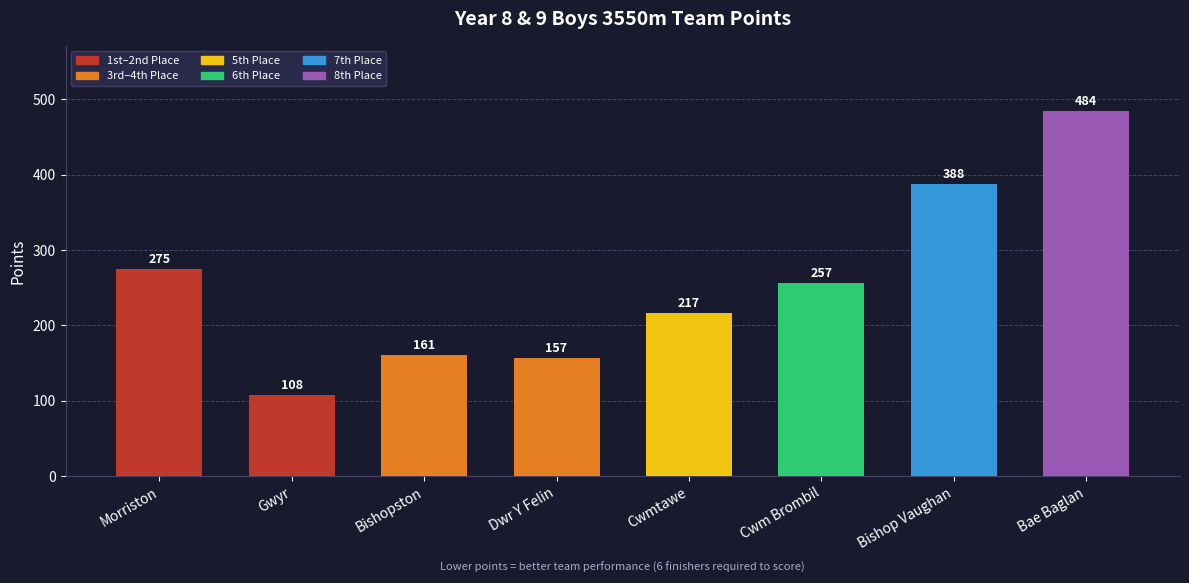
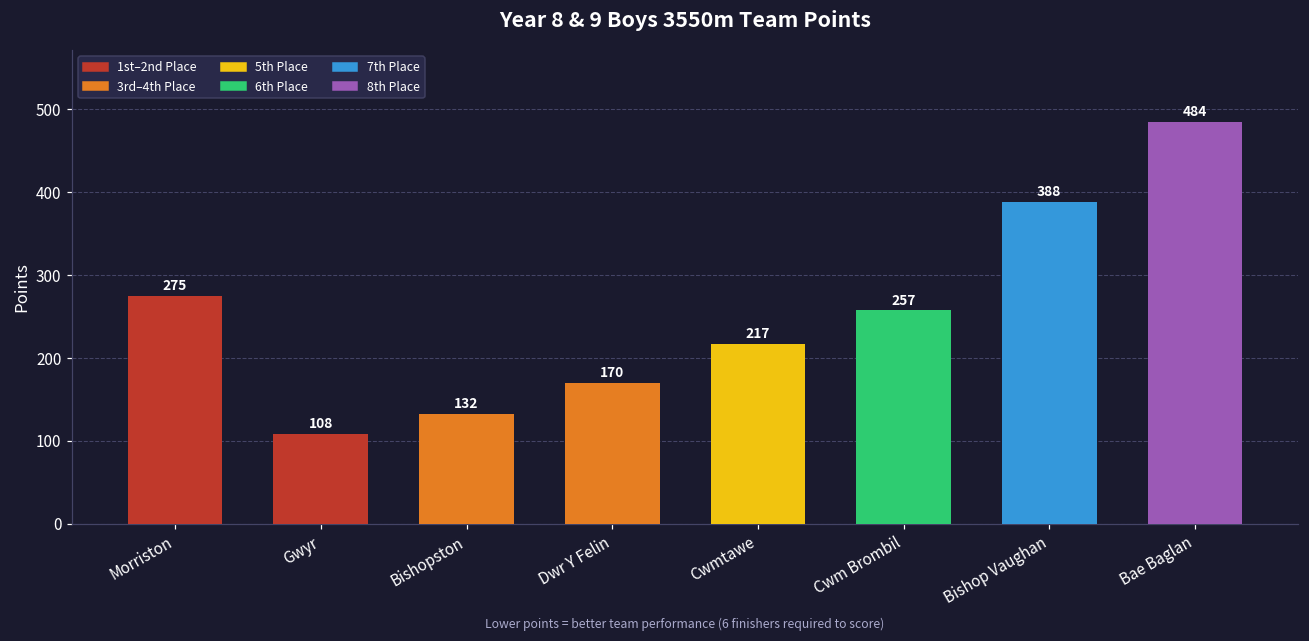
  {
    "Morriston": 275,
    "Gwyr": 108,
-   "Bishopston": 161,
-   "Dwr Y Felin": 157,
+   "Bishopston": 132,
+   "Dwr Y Felin": 170,
    "Cwmtawe": 217,
    "Cwm Brombil": 257,
    "Bishop Vaughan": 388,
    "Bae Baglan": 484
  }
